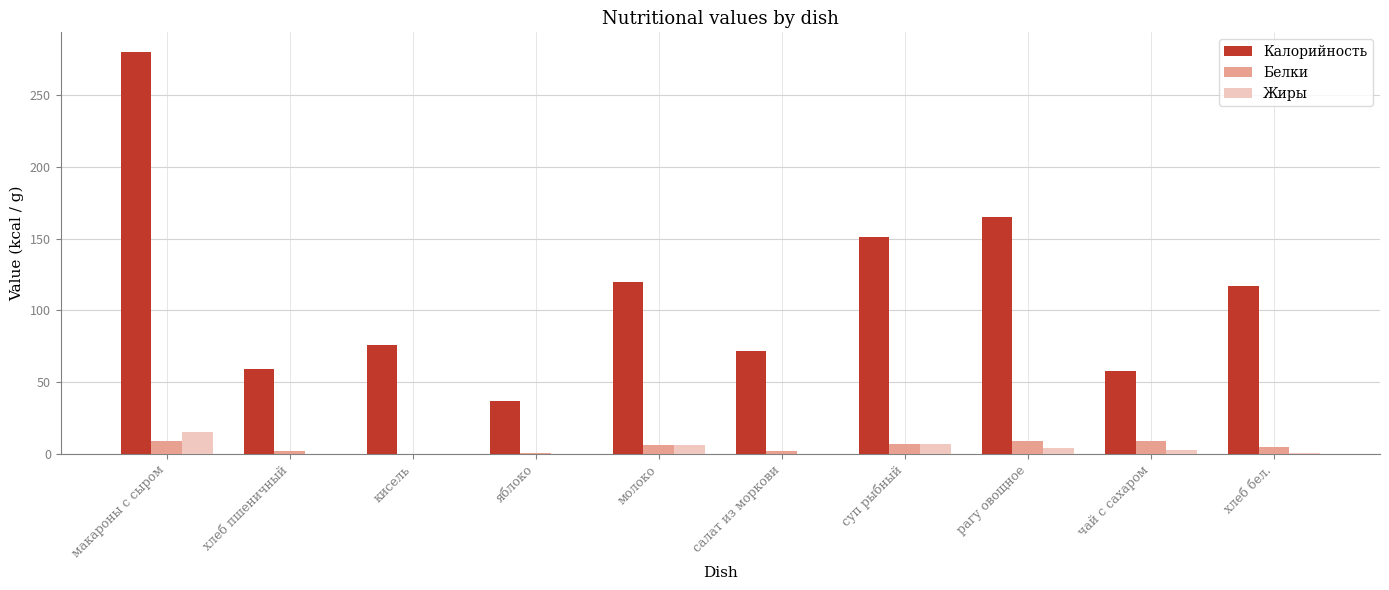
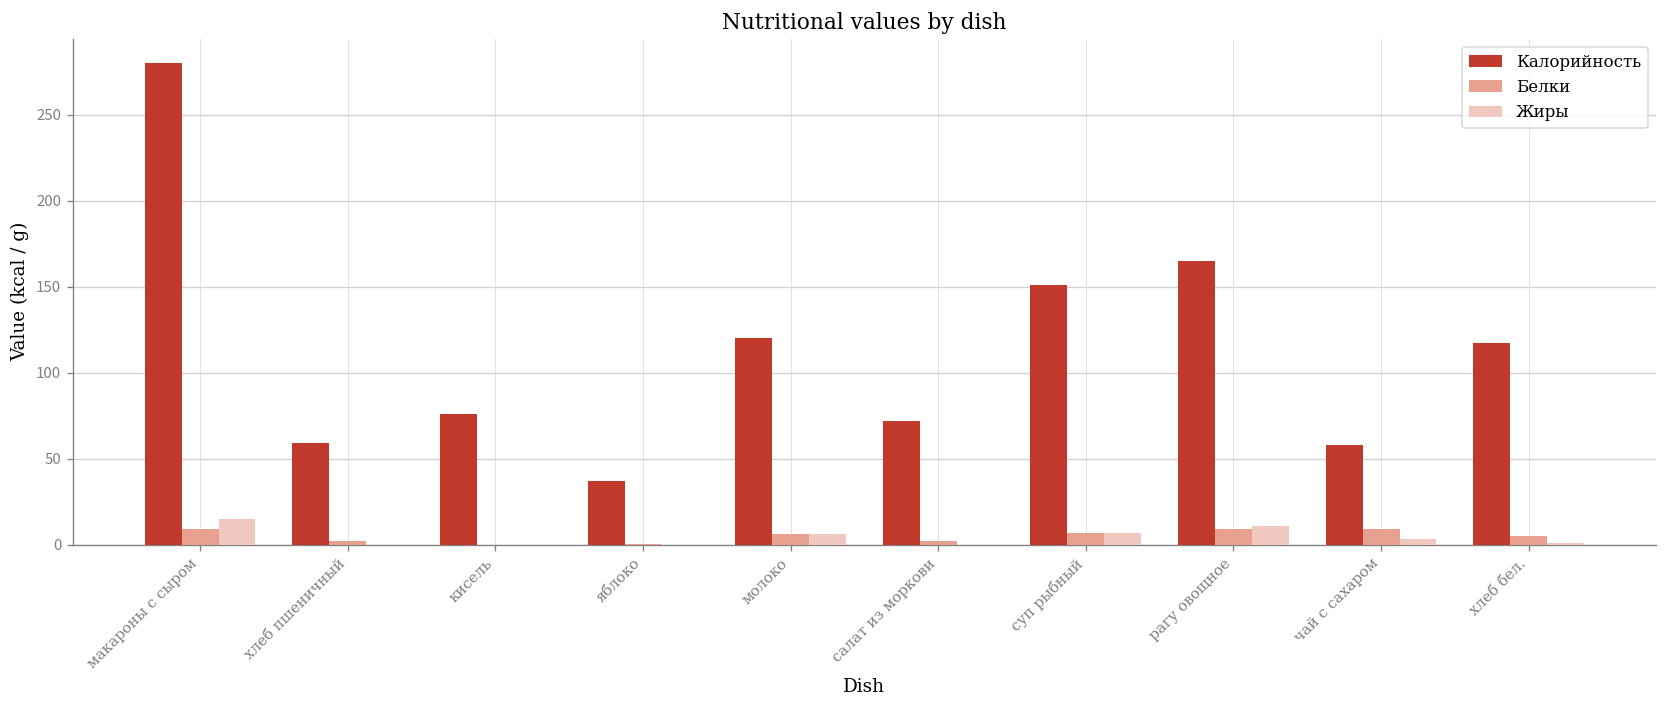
  {
    "Калорийность": {
      "макароны с сыром": 280,
      "хлеб пшеничный": 59,
      "кисель": 76,
      "яблоко": 37,
      "молоко": 120,
      "салат из моркови": 72,
      "суп рыбный": 151,
      "рагу овощное": 165,
      "чай с сахаром": 58,
      "хлеб бел.": 117
    },
    "Белки": {
      "макароны с сыром": 9,
      "хлеб пшеничный": 2,
      "кисель": 0,
      "молоко": 6,
      "салат из моркови": 2,
      "суп рыбный": 7,
      "рагу овощное": 9,
      "чай с сахаром": 9,
      "хлеб бел.": 5
    },
    "Жиры": {
      "макароны с сыром": 15,
      "хлеб пшеничный": 0,
      "кисель": 0,
      "яблоко": 0,
      "молоко": 6,
      "салат из моркови": 0,
      "суп рыбный": 7,
-     "рагу овощное": 4,
+     "рагу овощное": 11,
      "чай с сахаром": 3
    }
  }
